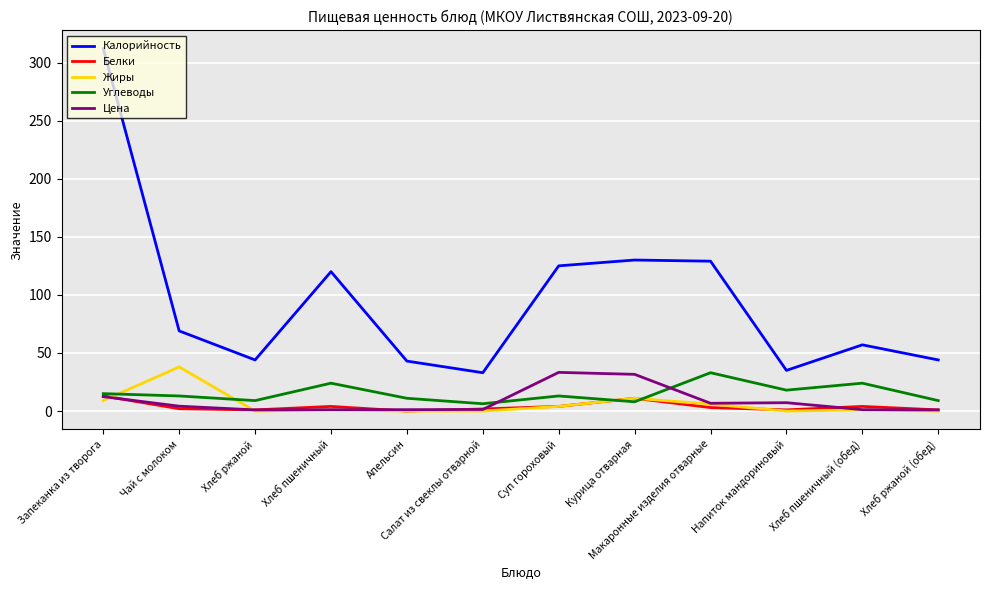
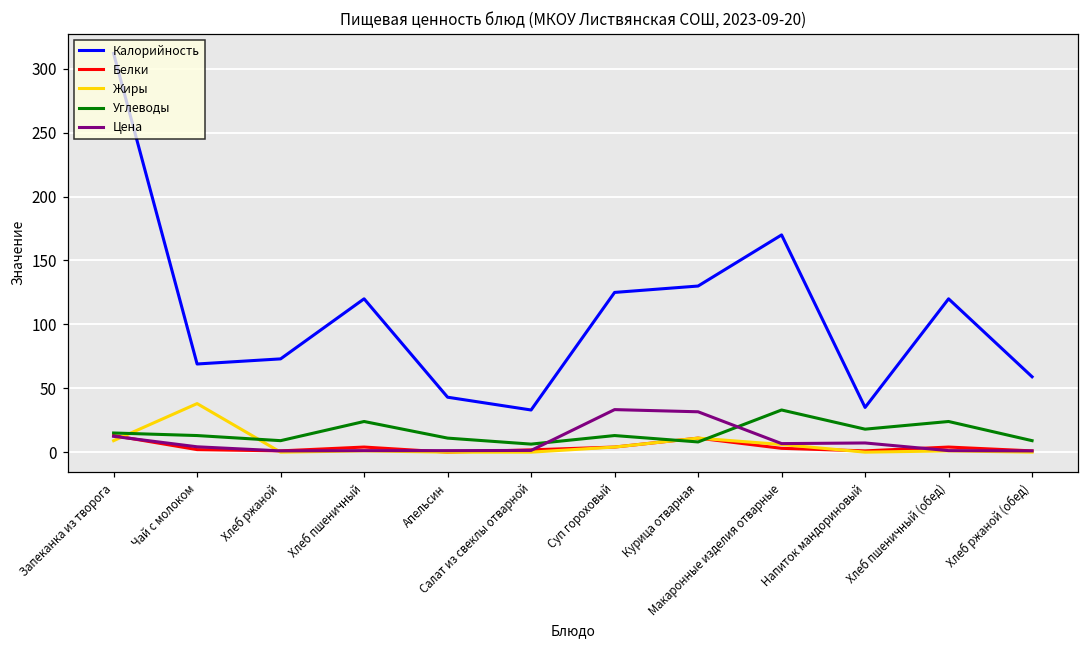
  {
    "Калорийность": {
      "Чай с молоком": 69,
-     "Хлеб ржаной": 44,
+     "Хлеб ржаной": 73,
      "Хлеб пшеничный": 120,
      "Апельсин": 43,
      "Салат из свеклы отварной": 33,
      "Суп гороховый": 125,
      "Курица отварная": 130,
-     "Макаронные изделия отварные": 129,
+     "Макаронные изделия отварные": 170,
      "Напиток мандориновый": 35,
-     "Хлеб пшеничный (обед)": 57,
-     "Хлеб ржаной (обед)": 44
+     "Хлеб пшеничный (обед)": 120,
+     "Хлеб ржаной (обед)": 59
    },
    "Белки": {
      "Хлеб пшеничный": 4,
      "Макаронные изделия отварные": 3,
      "Хлеб пшеничный (обед)": 4
    },
    "Жиры": {
      "Запеканка из творога": 9,
      "Чай с молоком": 38
    },
    "Углеводы": {
      "Чай с молоком": 13,
      "Хлеб ржаной": 9,
      "Хлеб пшеничный": 24,
      "Апельсин": 11,
      "Салат из свеклы отварной": 6,
      "Суп гороховый": 13,
      "Курица отварная": 8,
      "Макаронные изделия отварные": 33,
      "Напиток мандориновый": 18,
      "Хлеб пшеничный (обед)": 24,
      "Хлеб ржаной (обед)": 9
    },
    "Цена": {
      "Суп гороховый": 33,
      "Курица отварная": 32,
      "Напиток мандориновый": 7
    }
  }
